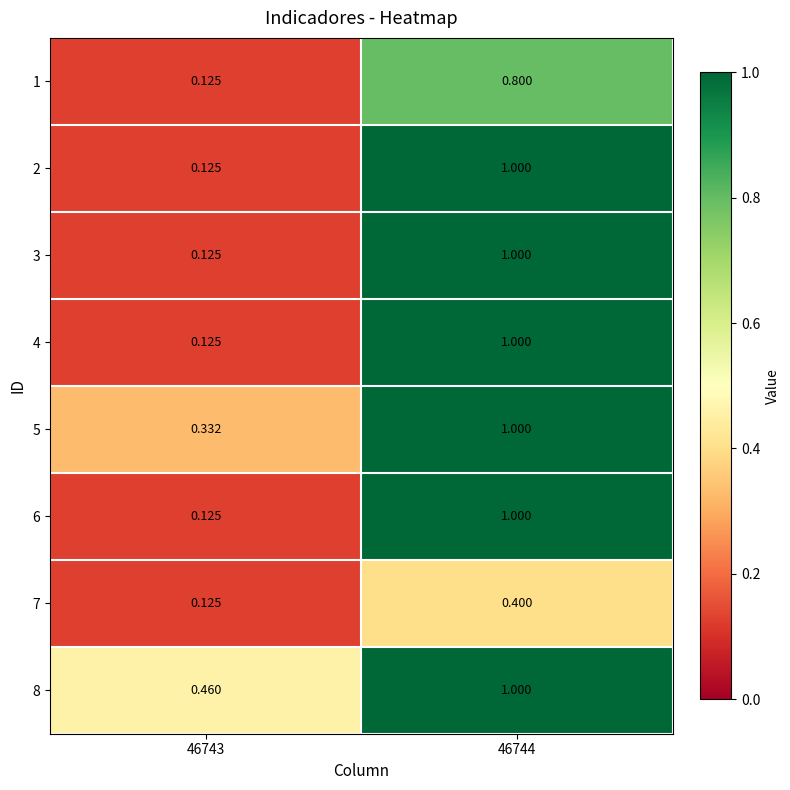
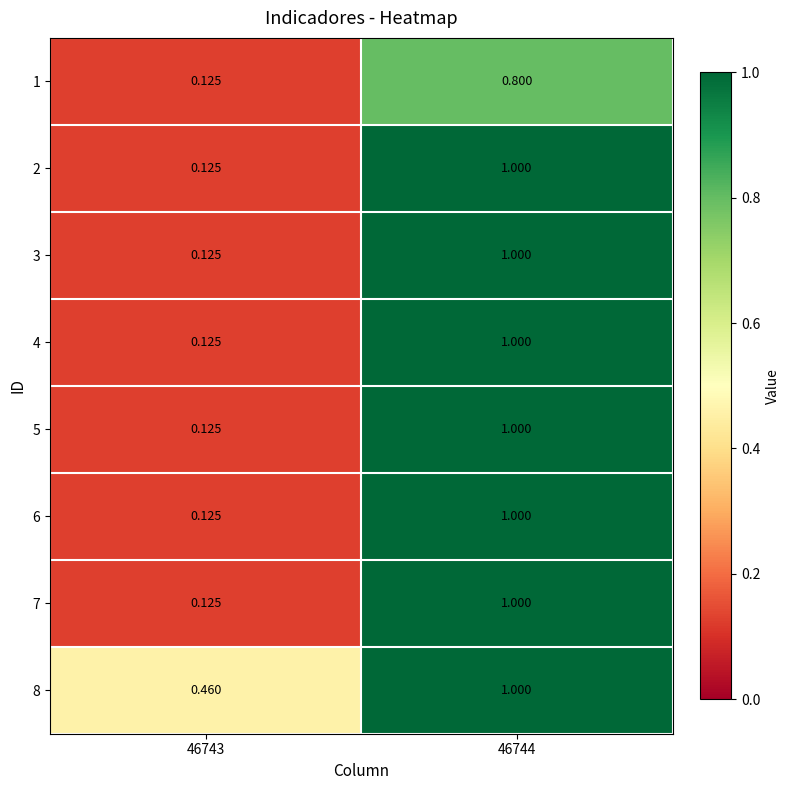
  {
    "1": {
      "46743": 0.125,
      "46744": 0.800
    },
    "2": {
      "46743": 0.125,
      "46744": 1.000
    },
    "3": {
      "46743": 0.125,
      "46744": 1.000
    },
    "4": {
      "46743": 0.125,
      "46744": 1.000
    },
    "5": {
-     "46743": 0.332,
+     "46743": 0.125,
      "46744": 1.000
    },
    "6": {
      "46743": 0.125,
      "46744": 1.000
    },
    "7": {
      "46743": 0.125,
-     "46744": 0.400
+     "46744": 1.000
    },
    "8": {
      "46743": 0.460,
      "46744": 1.000
    }
  }
